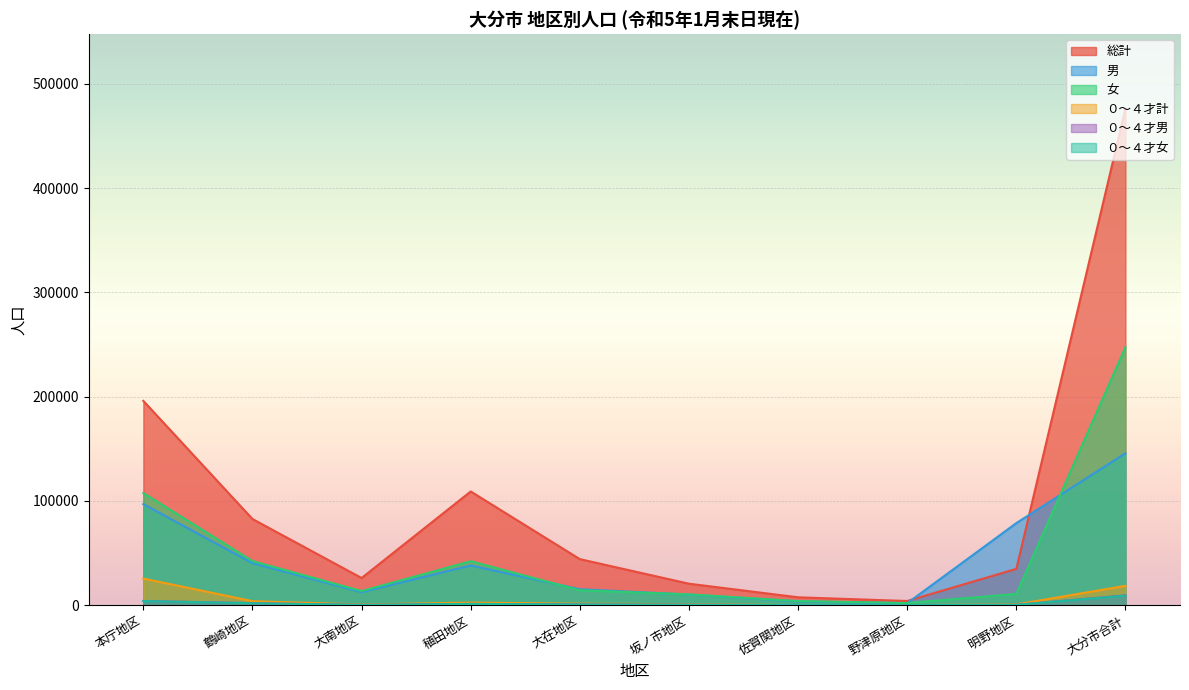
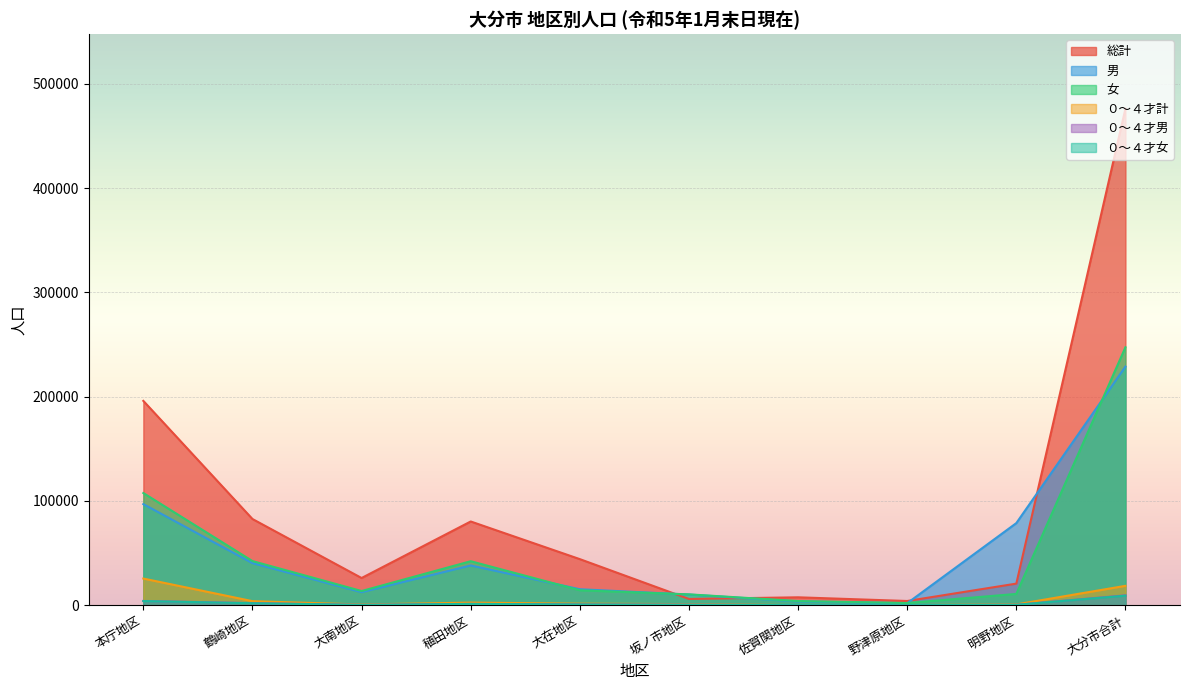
  {
    "総計": {
      "本庁地区": 196000,
      "鶴崎地区": 83000,
      "大南地区": 26000,
-     "稙田地区": 109000,
+     "稙田地区": 80000,
      "大在地区": 44000,
-     "坂ノ市地区": 21000,
+     "坂ノ市地区": 6000,
      "佐賀関地区": 8000,
-     "明野地区": 35000
+     "明野地区": 21000
    },
    "男": {
      "本庁地区": 97000,
      "稙田地区": 38000,
      "明野地区": 79000,
-     "大分市合計": 146000
+     "大分市合計": 229000
    },
    "０～４才計": {
      "本庁地区": 26000,
      "大分市合計": 19000
    }
  }
